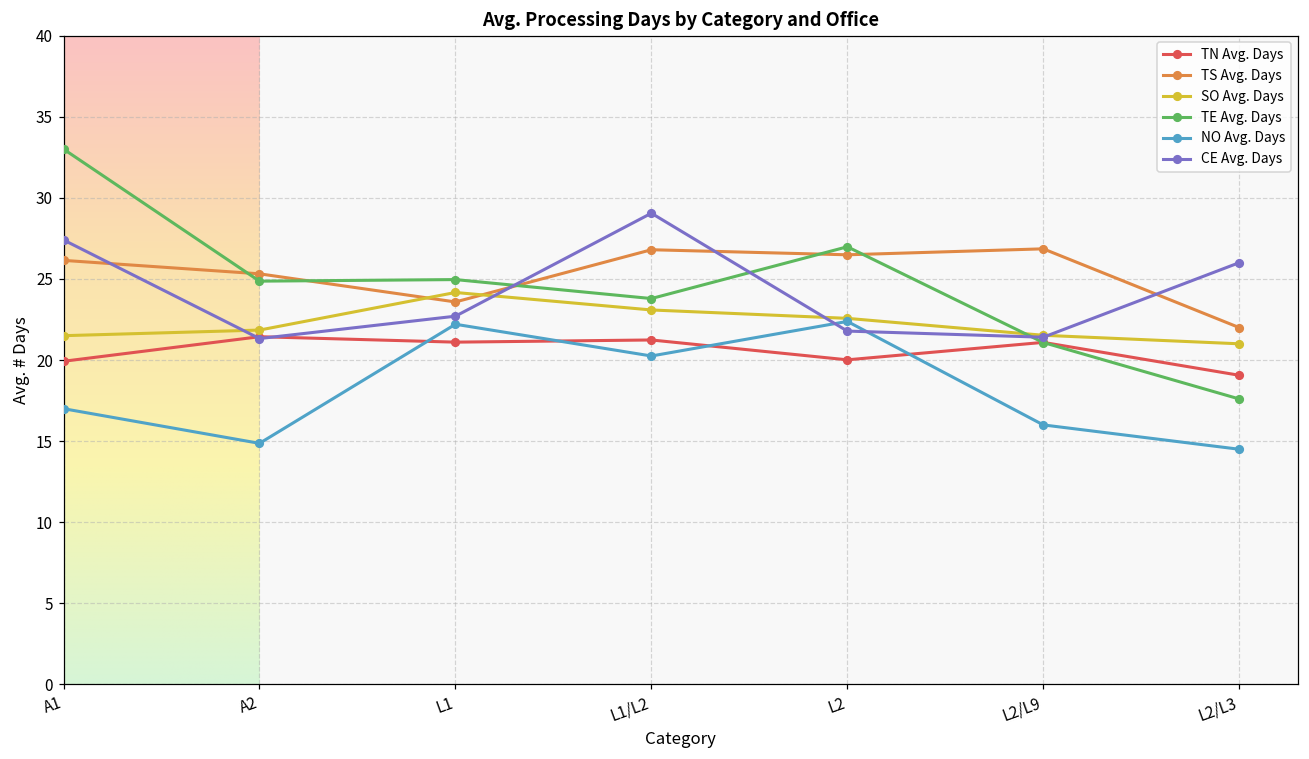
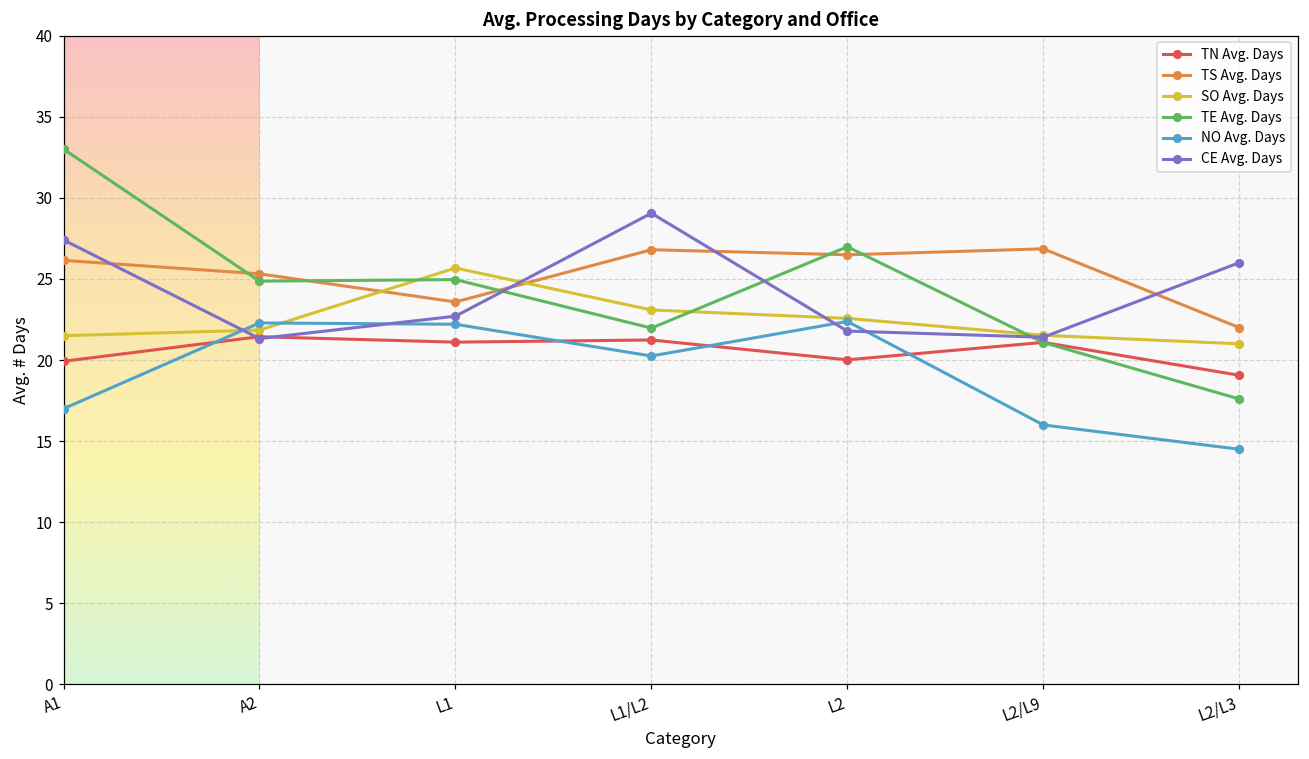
  {
    "SO Avg. Days": {
      "A1": 21.5,
      "A2": 21.8,
-     "L1": 24.2,
+     "L1": 25.7,
      "L1/L2": 23.1,
      "L2": 22.6,
      "L2/L3": 21.0
    },
    "TE Avg. Days": {
      "A1": 33.0,
      "A2": 24.9,
      "L1": 25.0,
-     "L1/L2": 23.8,
+     "L1/L2": 22.0,
      "L2": 27.0,
      "L2/L3": 17.6
    },
    "NO Avg. Days": {
      "A1": 17.0,
-     "A2": 14.9,
+     "A2": 22.3,
      "L1": 22.2,
      "L1/L2": 20.2,
      "L2": 22.4,
      "L2/L9": 16.0,
      "L2/L3": 14.5
    },
    "CE Avg. Days": {
      "A1": 27.4,
      "L1": 22.7,
      "L1/L2": 29.0,
      "L2": 21.8,
      "L2/L3": 26.0
    }
  }
